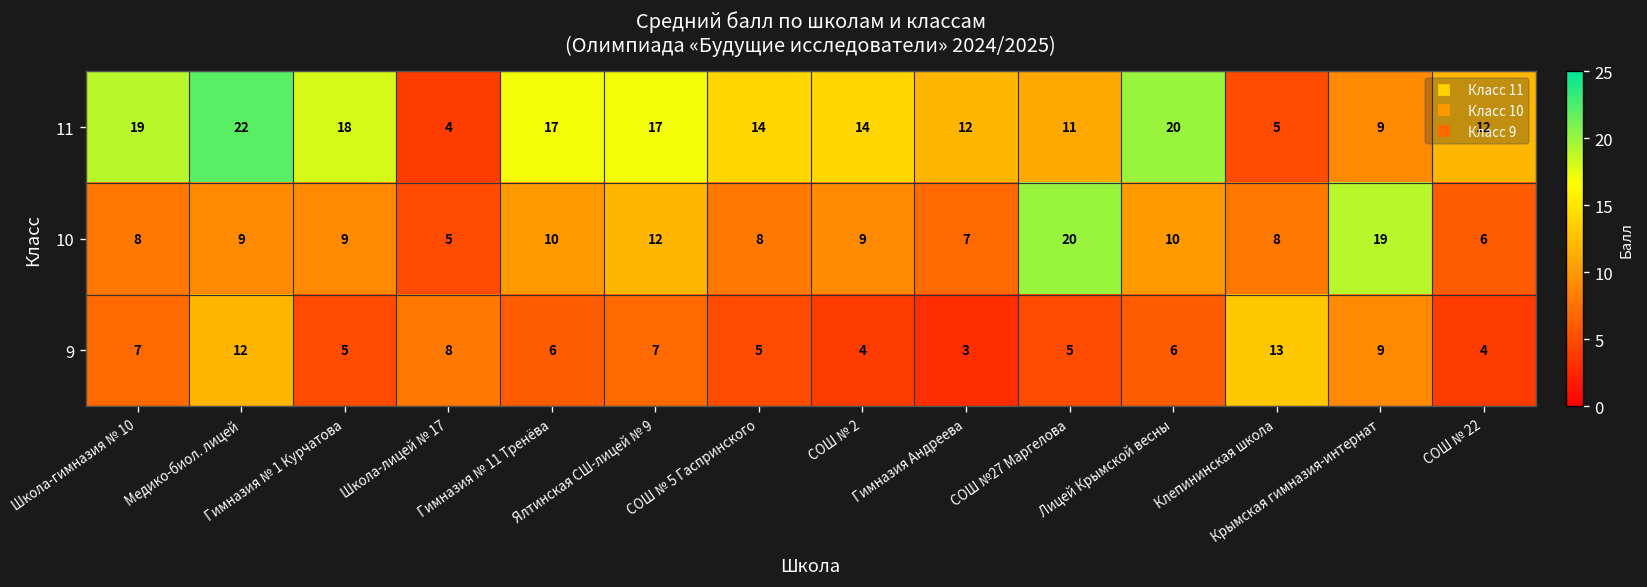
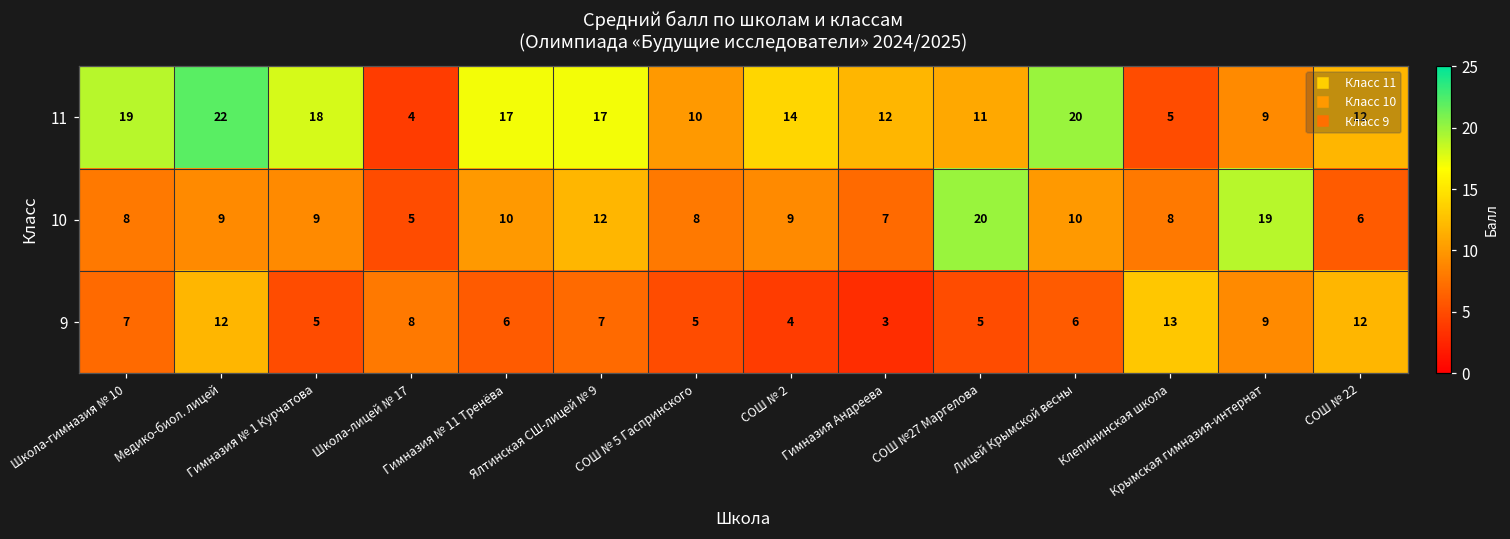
  {
    "11": {
      "Школа-гимназия № 10": 19,
      "Медико-биол. лицей": 22,
      "Гимназия № 1 Курчатова": 18,
      "Школа-лицей № 17": 4,
      "Гимназия № 11 Тренёва": 17,
      "Ялтинская СШ-лицей № 9": 17,
-     "СОШ № 5 Гаспринского": 14,
+     "СОШ № 5 Гаспринского": 10,
      "СОШ № 2": 14,
      "Гимназия Андреева": 12,
      "СОШ №27 Маргелова": 11,
      "Лицей Крымской весны": 20,
      "Клепининская школа": 5,
      "Крымская гимназия-интернат": 9
    },
    "10": {
      "Школа-гимназия № 10": 8,
      "Медико-биол. лицей": 9,
      "Гимназия № 1 Курчатова": 9,
      "Школа-лицей № 17": 5,
      "Гимназия № 11 Тренёва": 10,
      "Ялтинская СШ-лицей № 9": 12,
      "СОШ № 5 Гаспринского": 8,
      "СОШ № 2": 9,
      "Гимназия Андреева": 7,
      "СОШ №27 Маргелова": 20,
      "Лицей Крымской весны": 10,
      "Клепининская школа": 8,
      "Крымская гимназия-интернат": 19,
      "СОШ № 22": 6
    },
    "9": {
      "Школа-гимназия № 10": 7,
      "Медико-биол. лицей": 12,
      "Гимназия № 1 Курчатова": 5,
      "Школа-лицей № 17": 8,
      "Гимназия № 11 Тренёва": 6,
      "Ялтинская СШ-лицей № 9": 7,
      "СОШ № 5 Гаспринского": 5,
      "СОШ № 2": 4,
      "Гимназия Андреева": 3,
      "СОШ №27 Маргелова": 5,
      "Лицей Крымской весны": 6,
      "Клепининская школа": 13,
      "Крымская гимназия-интернат": 9,
-     "СОШ № 22": 4
+     "СОШ № 22": 12
    }
  }
